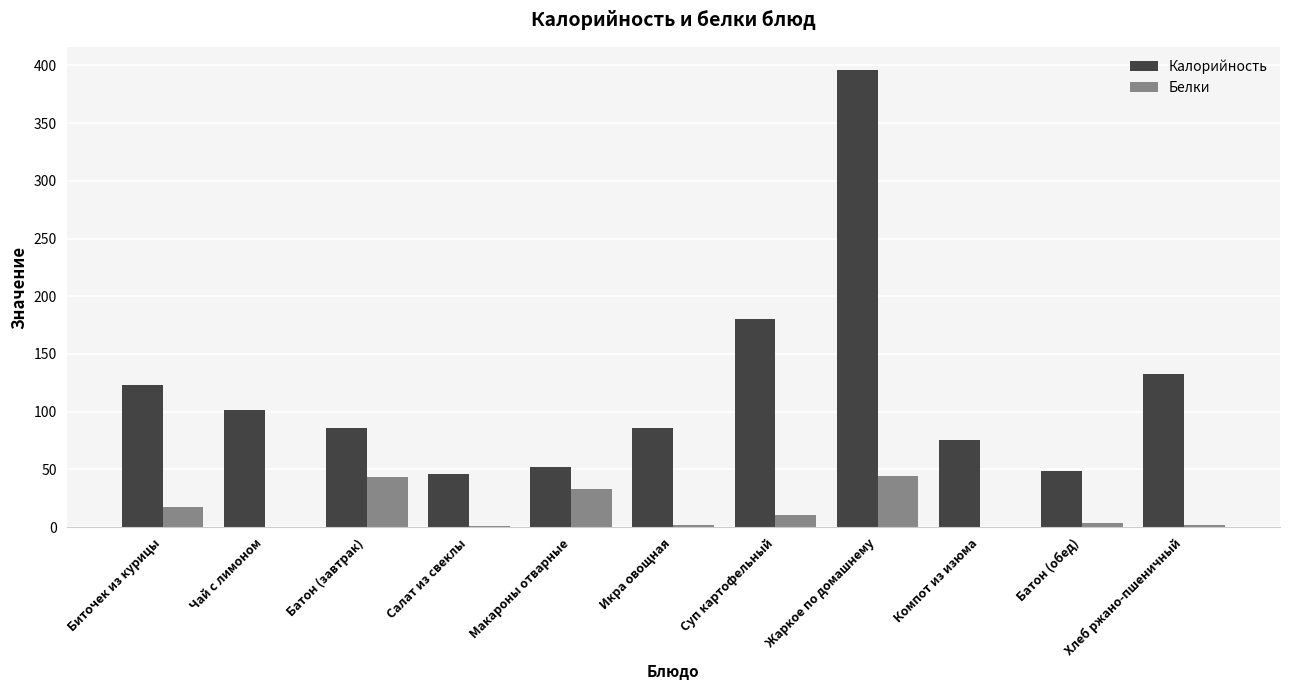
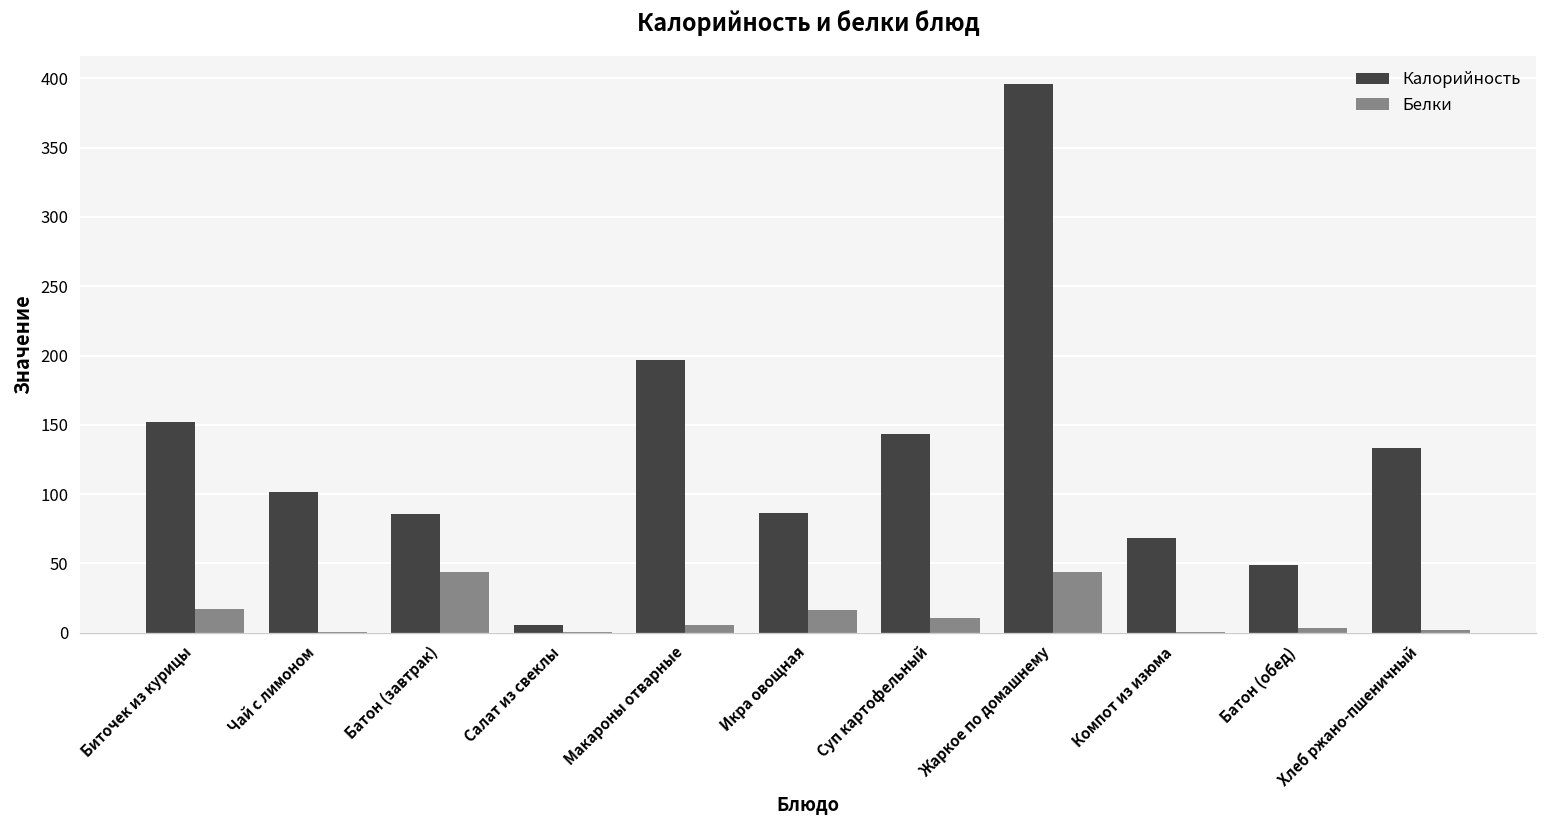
  {
    "Калорийность": {
-     "Биточек из курицы": 124,
+     "Биточек из курицы": 152,
      "Чай с лимоном": 101,
      "Батон (завтрак)": 86,
-     "Салат из свеклы": 46,
-     "Макароны отварные": 52,
+     "Салат из свеклы": 6,
+     "Макароны отварные": 197,
      "Икра овощная": 86,
-     "Суп картофельный": 180,
+     "Суп картофельный": 143,
      "Жаркое по домашнему": 396,
-     "Компот из изюма": 76,
+     "Компот из изюма": 69,
      "Батон (обед)": 49,
      "Хлеб ржано-пшеничный": 133
    },
    "Белки": {
      "Биточек из курицы": 17,
      "Батон (завтрак)": 43,
-     "Макароны отварные": 33,
-     "Икра овощная": 2,
+     "Макароны отварные": 5,
+     "Икра овощная": 16,
      "Суп картофельный": 11,
      "Жаркое по домашнему": 44,
      "Батон (обед)": 3
    }
  }
